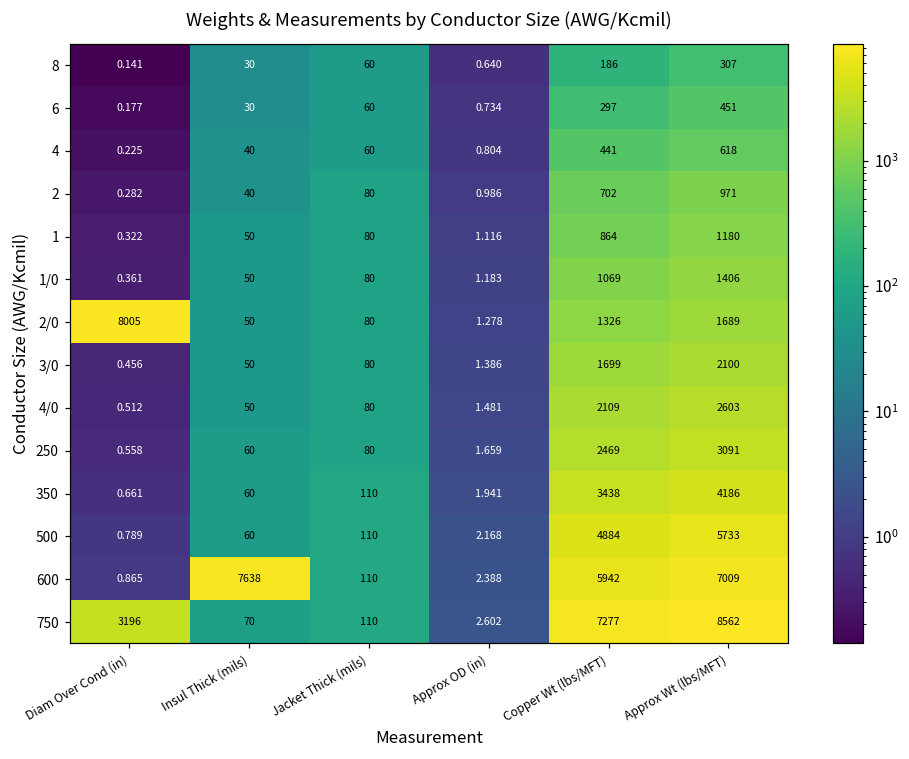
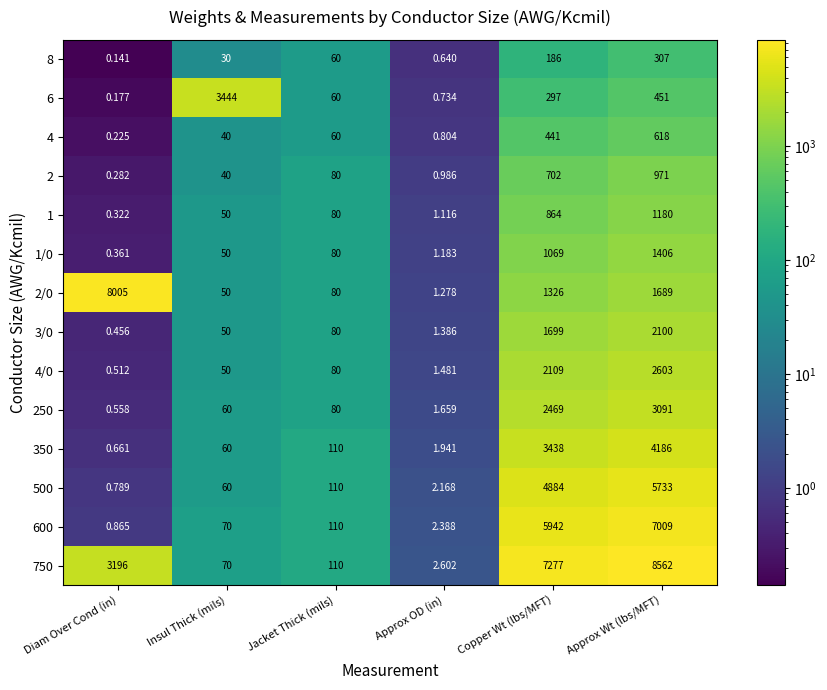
  {
    "8": {
      "Diam Over Cond (in)": 0.141,
      "Insul Thick (mils)": 30,
      "Jacket Thick (mils)": 60,
      "Approx OD (in)": 0.640,
      "Copper Wt (lbs/MFT)": 186,
      "Approx Wt (lbs/MFT)": 307
    },
    "6": {
      "Diam Over Cond (in)": 0.177,
-     "Insul Thick (mils)": 30,
+     "Insul Thick (mils)": 3444,
      "Jacket Thick (mils)": 60,
      "Approx OD (in)": 0.734,
      "Copper Wt (lbs/MFT)": 297,
      "Approx Wt (lbs/MFT)": 451
    },
    "4": {
      "Diam Over Cond (in)": 0.225,
      "Insul Thick (mils)": 40,
      "Jacket Thick (mils)": 60,
      "Approx OD (in)": 0.804,
      "Copper Wt (lbs/MFT)": 441,
      "Approx Wt (lbs/MFT)": 618
    },
    "2": {
      "Diam Over Cond (in)": 0.282,
      "Insul Thick (mils)": 40,
      "Jacket Thick (mils)": 80,
      "Approx OD (in)": 0.986,
      "Copper Wt (lbs/MFT)": 702,
      "Approx Wt (lbs/MFT)": 971
    },
    "1": {
      "Diam Over Cond (in)": 0.322,
      "Insul Thick (mils)": 50,
      "Jacket Thick (mils)": 80,
      "Approx OD (in)": 1.116,
      "Copper Wt (lbs/MFT)": 864,
      "Approx Wt (lbs/MFT)": 1180
    },
    "1/0": {
      "Diam Over Cond (in)": 0.361,
      "Insul Thick (mils)": 50,
      "Jacket Thick (mils)": 80,
      "Approx OD (in)": 1.183,
      "Copper Wt (lbs/MFT)": 1069,
      "Approx Wt (lbs/MFT)": 1406
    },
    "2/0": {
      "Diam Over Cond (in)": 8005,
      "Insul Thick (mils)": 50,
      "Jacket Thick (mils)": 80,
      "Approx OD (in)": 1.278,
      "Copper Wt (lbs/MFT)": 1326,
      "Approx Wt (lbs/MFT)": 1689
    },
    "3/0": {
      "Diam Over Cond (in)": 0.456,
      "Insul Thick (mils)": 50,
      "Jacket Thick (mils)": 80,
      "Approx OD (in)": 1.386,
      "Copper Wt (lbs/MFT)": 1699,
      "Approx Wt (lbs/MFT)": 2100
    },
    "4/0": {
      "Diam Over Cond (in)": 0.512,
      "Insul Thick (mils)": 50,
      "Jacket Thick (mils)": 80,
      "Approx OD (in)": 1.481,
      "Copper Wt (lbs/MFT)": 2109,
      "Approx Wt (lbs/MFT)": 2603
    },
    "250": {
      "Diam Over Cond (in)": 0.558,
      "Insul Thick (mils)": 60,
      "Jacket Thick (mils)": 80,
      "Approx OD (in)": 1.659,
      "Copper Wt (lbs/MFT)": 2469,
      "Approx Wt (lbs/MFT)": 3091
    },
    "350": {
      "Diam Over Cond (in)": 0.661,
      "Insul Thick (mils)": 60,
      "Jacket Thick (mils)": 110,
      "Approx OD (in)": 1.941,
      "Copper Wt (lbs/MFT)": 3438,
      "Approx Wt (lbs/MFT)": 4186
    },
    "500": {
      "Diam Over Cond (in)": 0.789,
      "Insul Thick (mils)": 60,
      "Jacket Thick (mils)": 110,
      "Approx OD (in)": 2.168,
      "Copper Wt (lbs/MFT)": 4884,
      "Approx Wt (lbs/MFT)": 5733
    },
    "600": {
      "Diam Over Cond (in)": 0.865,
-     "Insul Thick (mils)": 7638,
+     "Insul Thick (mils)": 70,
      "Jacket Thick (mils)": 110,
      "Approx OD (in)": 2.388,
      "Copper Wt (lbs/MFT)": 5942,
      "Approx Wt (lbs/MFT)": 7009
    },
    "750": {
      "Diam Over Cond (in)": 3196,
      "Insul Thick (mils)": 70,
      "Jacket Thick (mils)": 110,
      "Approx OD (in)": 2.602,
      "Copper Wt (lbs/MFT)": 7277,
      "Approx Wt (lbs/MFT)": 8562
    }
  }
